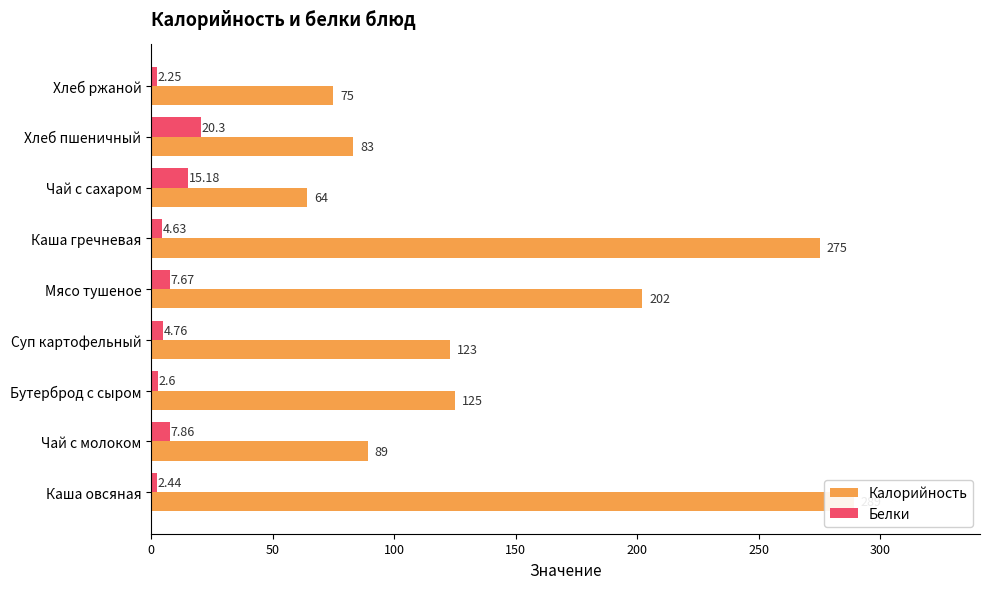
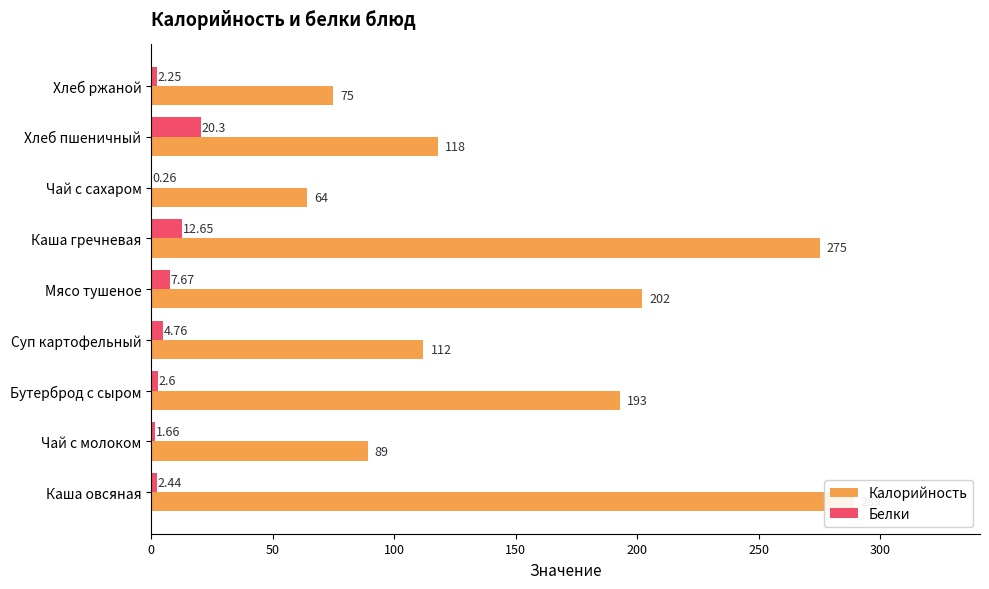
  {
    "Калорийность": {
      "Хлеб ржаной": 75,
-     "Хлеб пшеничный": 83,
+     "Хлеб пшеничный": 118,
      "Чай с сахаром": 64,
      "Каша гречневая": 275,
      "Мясо тушеное": 202,
-     "Суп картофельный": 123,
-     "Бутерброд с сыром": 125,
+     "Суп картофельный": 112,
+     "Бутерброд с сыром": 193,
      "Чай с молоком": 89
    },
    "Белки": {
      "Хлеб ржаной": 2.25,
      "Хлеб пшеничный": 20.3,
-     "Чай с сахаром": 15.18,
-     "Каша гречневая": 4.63,
+     "Чай с сахаром": 0.26,
+     "Каша гречневая": 12.65,
      "Мясо тушеное": 7.67,
      "Суп картофельный": 4.76,
      "Бутерброд с сыром": 2.6,
-     "Чай с молоком": 7.86,
+     "Чай с молоком": 1.66,
      "Каша овсяная": 2.44
    }
  }
